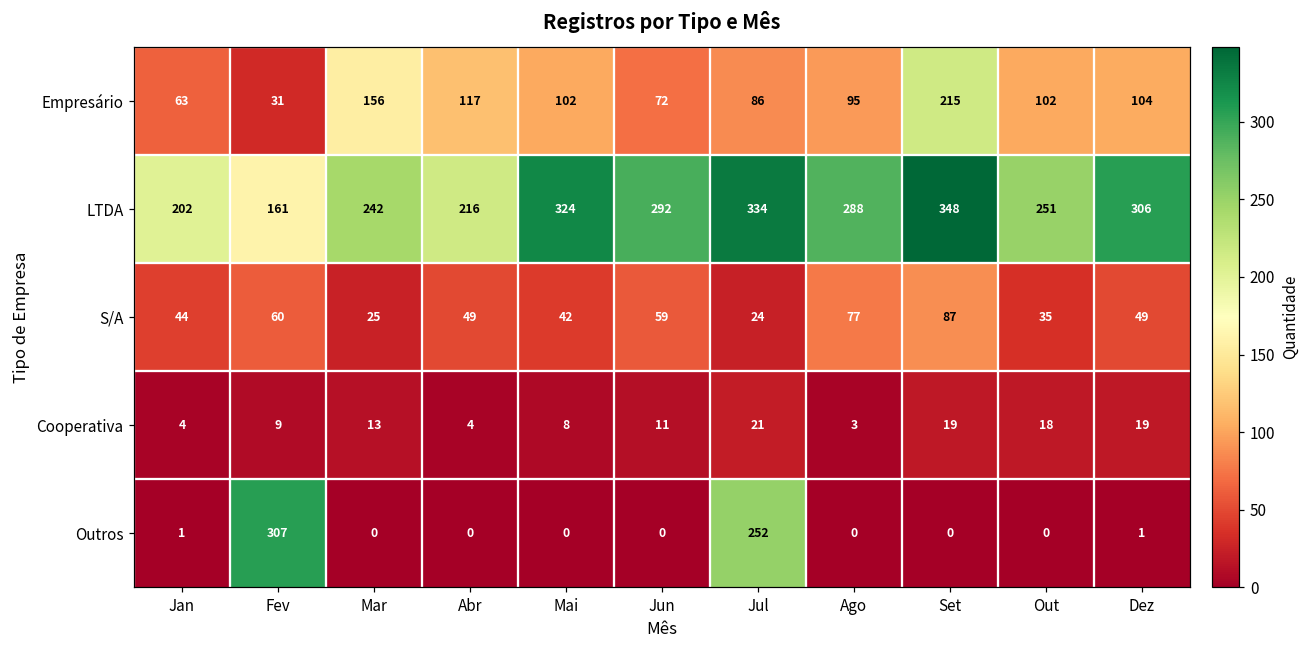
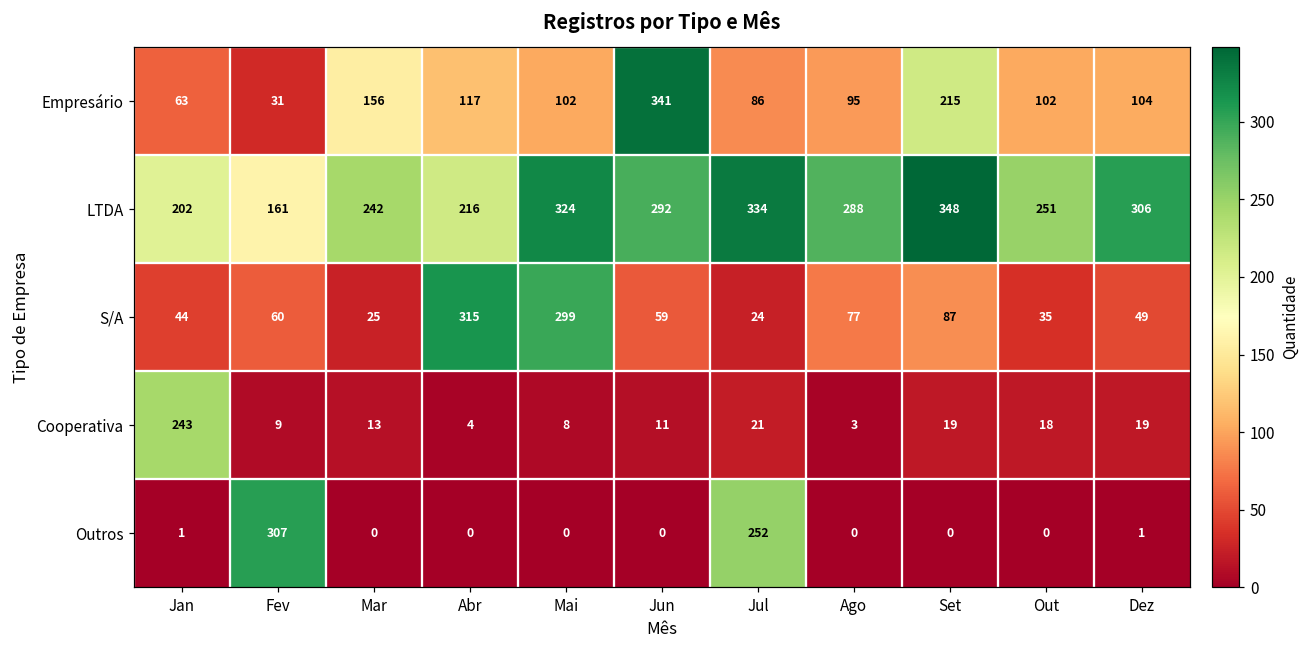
  {
    "Empresário": {
      "Jan": 63,
      "Fev": 31,
      "Mar": 156,
      "Abr": 117,
      "Mai": 102,
-     "Jun": 72,
+     "Jun": 341,
      "Jul": 86,
      "Ago": 95,
      "Set": 215,
      "Out": 102,
      "Dez": 104
    },
    "LTDA": {
      "Jan": 202,
      "Fev": 161,
      "Mar": 242,
      "Abr": 216,
      "Mai": 324,
      "Jun": 292,
      "Jul": 334,
      "Ago": 288,
      "Set": 348,
      "Out": 251,
      "Dez": 306
    },
    "S/A": {
      "Jan": 44,
      "Fev": 60,
      "Mar": 25,
-     "Abr": 49,
-     "Mai": 42,
+     "Abr": 315,
+     "Mai": 299,
      "Jun": 59,
      "Jul": 24,
      "Ago": 77,
      "Set": 87,
      "Out": 35,
      "Dez": 49
    },
    "Cooperativa": {
-     "Jan": 4,
+     "Jan": 243,
      "Fev": 9,
      "Mar": 13,
      "Abr": 4,
      "Mai": 8,
      "Jun": 11,
      "Jul": 21,
      "Ago": 3,
      "Set": 19,
      "Out": 18,
      "Dez": 19
    },
    "Outros": {
      "Jan": 1,
      "Fev": 307,
      "Mar": 0,
      "Abr": 0,
      "Mai": 0,
      "Jun": 0,
      "Jul": 252,
      "Ago": 0,
      "Set": 0,
      "Out": 0,
      "Dez": 1
    }
  }
